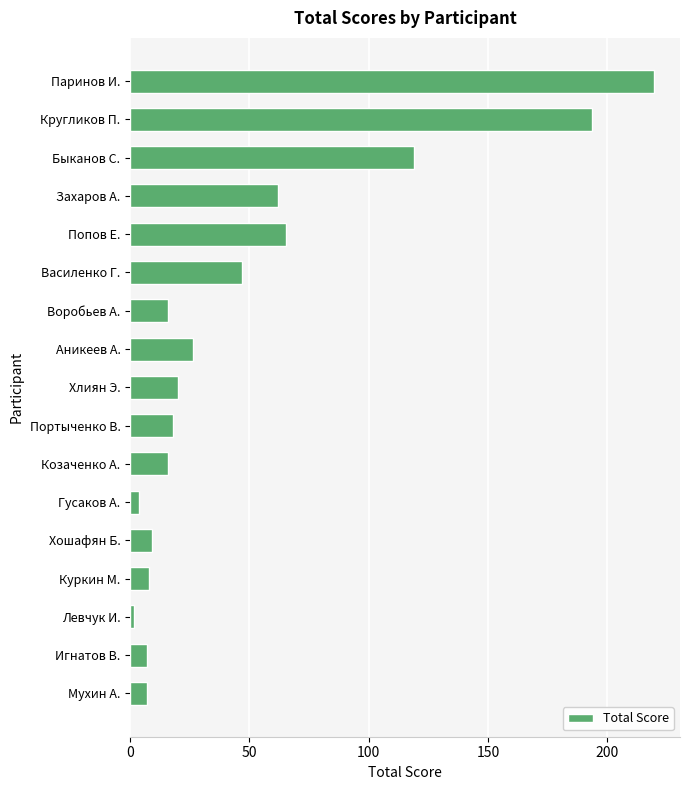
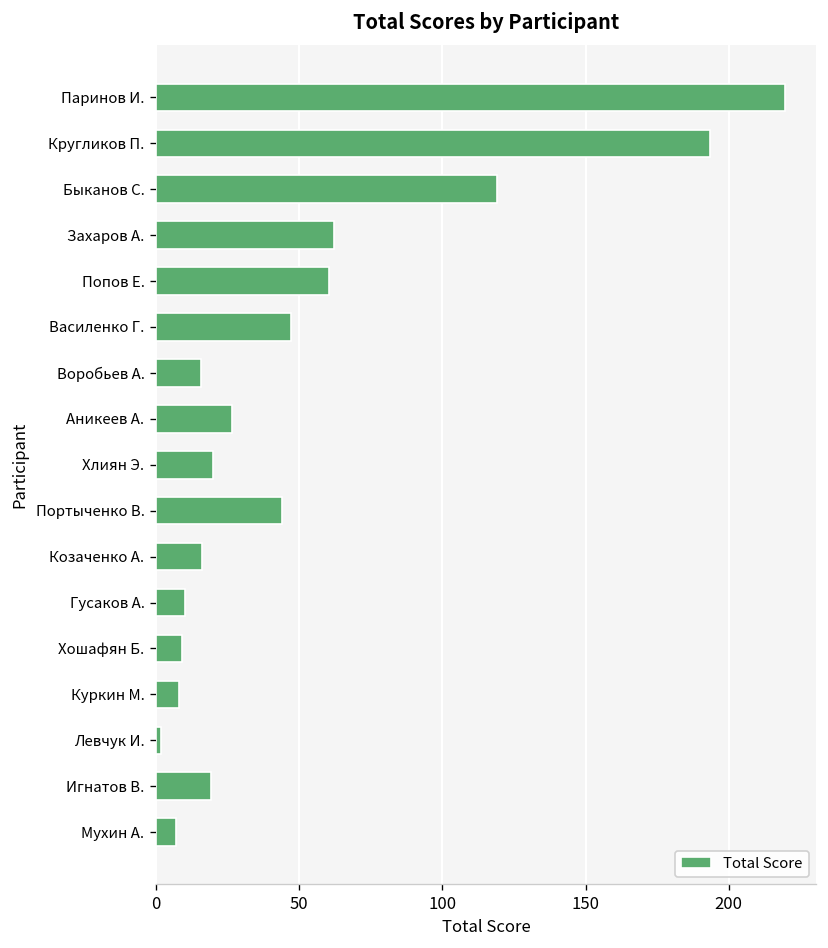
  {
    "Паринов И.": 220,
    "Кругликов П.": 194,
    "Быканов С.": 119,
    "Захаров А.": 62,
-   "Попов Е.": 65,
+   "Попов Е.": 61,
    "Василенко Г.": 47,
    "Воробьев А.": 16,
    "Аникеев А.": 27,
    "Хлиян Э.": 20,
-   "Портыченко В.": 18,
+   "Портыченко В.": 44,
    "Козаченко А.": 16,
-   "Гусаков А.": 4,
+   "Гусаков А.": 10,
    "Хошафян Б.": 9,
    "Куркин М.": 8,
    "Левчук И.": 2,
-   "Игнатов В.": 7,
+   "Игнатов В.": 19,
    "Мухин А.": 7
  }
